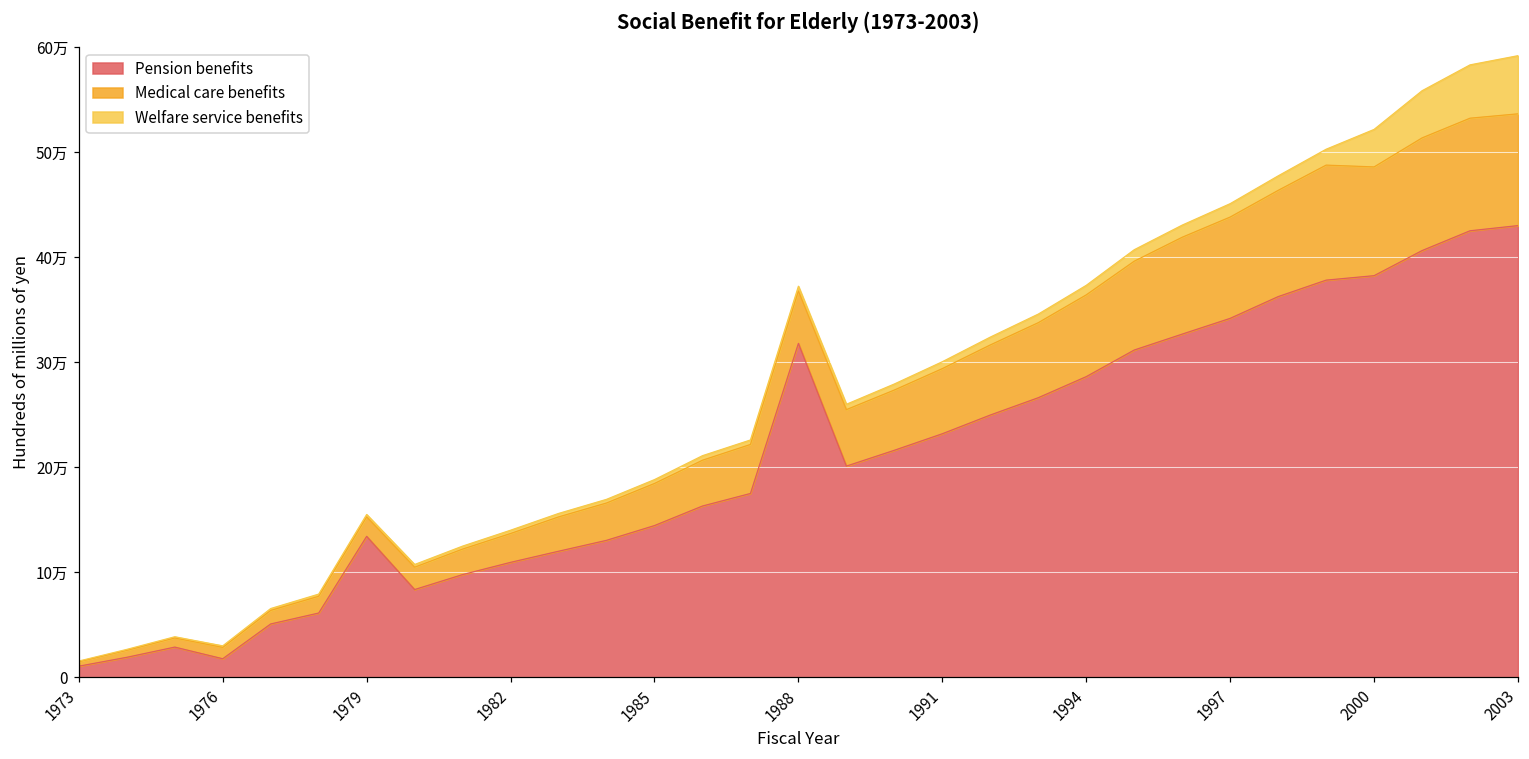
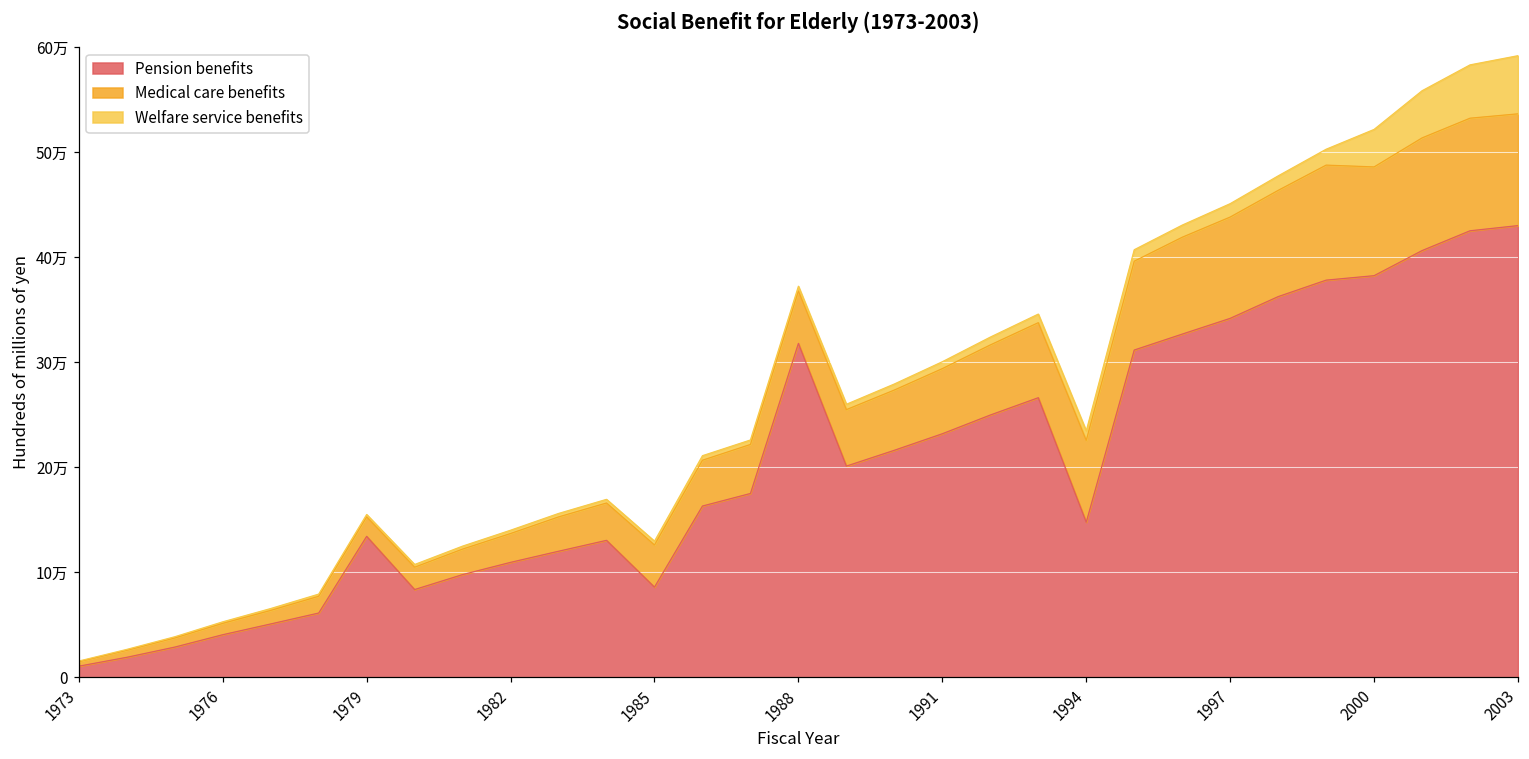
  {
    "Pension benefits": {
      "1973": "1万",
-     "1976": "2万",
+     "1976": "4万",
      "1979": "13万",
      "1982": "11万",
-     "1985": "14万",
+     "1985": "9万",
      "1988": "32万",
      "1991": "23万",
-     "1994": "29万",
+     "1994": "15万",
      "1997": "34万",
      "2000": "38万",
      "2003": "43万"
    }
  }
